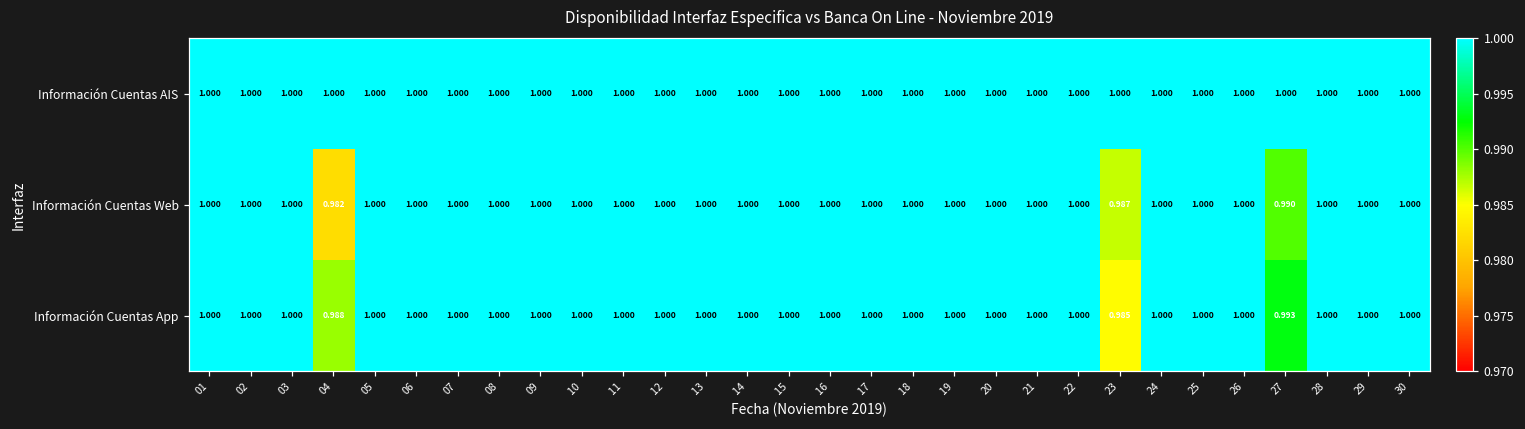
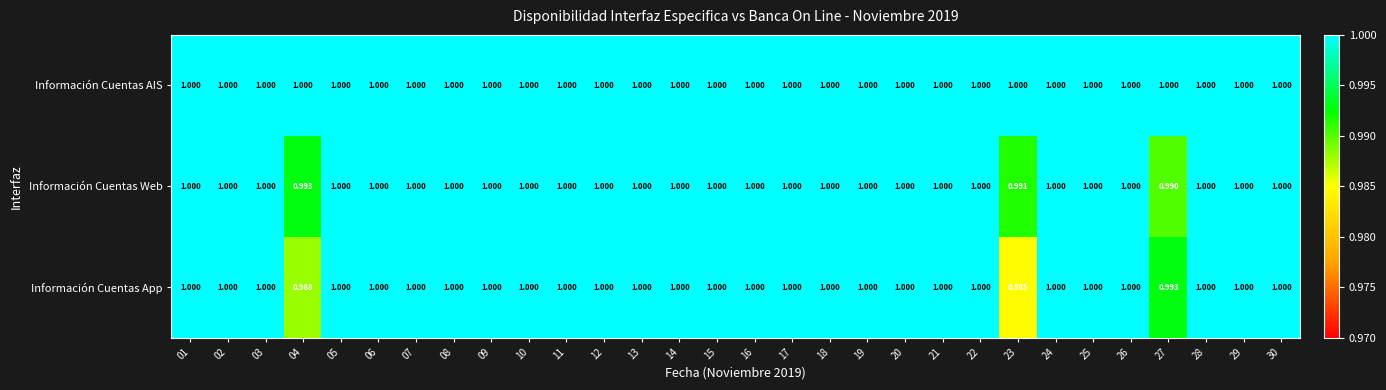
  {
    "Información Cuentas AIS": {
      "01": 1.000,
      "02": 1.000,
      "03": 1.000,
      "04": 1.000,
      "05": 1.000,
      "06": 1.000,
      "07": 1.000,
      "08": 1.000,
      "09": 1.000,
      "10": 1.000,
      "11": 1.000,
      "12": 1.000,
      "13": 1.000,
      "14": 1.000,
      "15": 1.000,
      "16": 1.000,
      "17": 1.000,
      "18": 1.000,
      "19": 1.000,
      "20": 1.000,
      "21": 1.000,
      "22": 1.000,
      "23": 1.000,
      "24": 1.000,
      "25": 1.000,
      "26": 1.000,
      "27": 1.000,
      "28": 1.000,
      "29": 1.000,
      "30": 1.000
    },
    "Información Cuentas Web": {
      "01": 1.000,
      "02": 1.000,
      "03": 1.000,
-     "04": 0.982,
+     "04": 0.993,
      "05": 1.000,
      "06": 1.000,
      "07": 1.000,
      "08": 1.000,
      "09": 1.000,
      "10": 1.000,
      "11": 1.000,
      "12": 1.000,
      "13": 1.000,
      "14": 1.000,
      "15": 1.000,
      "16": 1.000,
      "17": 1.000,
      "18": 1.000,
      "19": 1.000,
      "20": 1.000,
      "21": 1.000,
      "22": 1.000,
-     "23": 0.987,
+     "23": 0.991,
      "24": 1.000,
      "25": 1.000,
      "26": 1.000,
      "27": 0.990,
      "28": 1.000,
      "29": 1.000,
      "30": 1.000
    },
    "Información Cuentas App": {
      "01": 1.000,
      "02": 1.000,
      "03": 1.000,
      "04": 0.988,
      "05": 1.000,
      "06": 1.000,
      "07": 1.000,
      "08": 1.000,
      "09": 1.000,
      "10": 1.000,
      "11": 1.000,
      "12": 1.000,
      "13": 1.000,
      "14": 1.000,
      "15": 1.000,
      "16": 1.000,
      "17": 1.000,
      "18": 1.000,
      "19": 1.000,
      "20": 1.000,
      "21": 1.000,
      "22": 1.000,
      "23": 0.985,
      "24": 1.000,
      "25": 1.000,
      "26": 1.000,
      "27": 0.993,
      "28": 1.000,
      "29": 1.000,
      "30": 1.000
    }
  }
